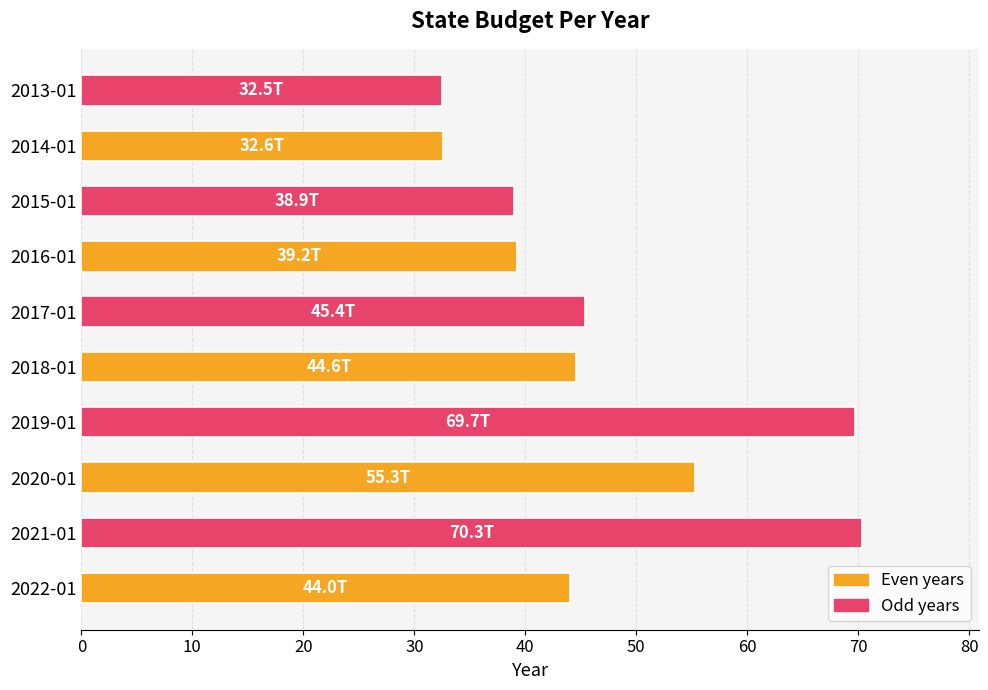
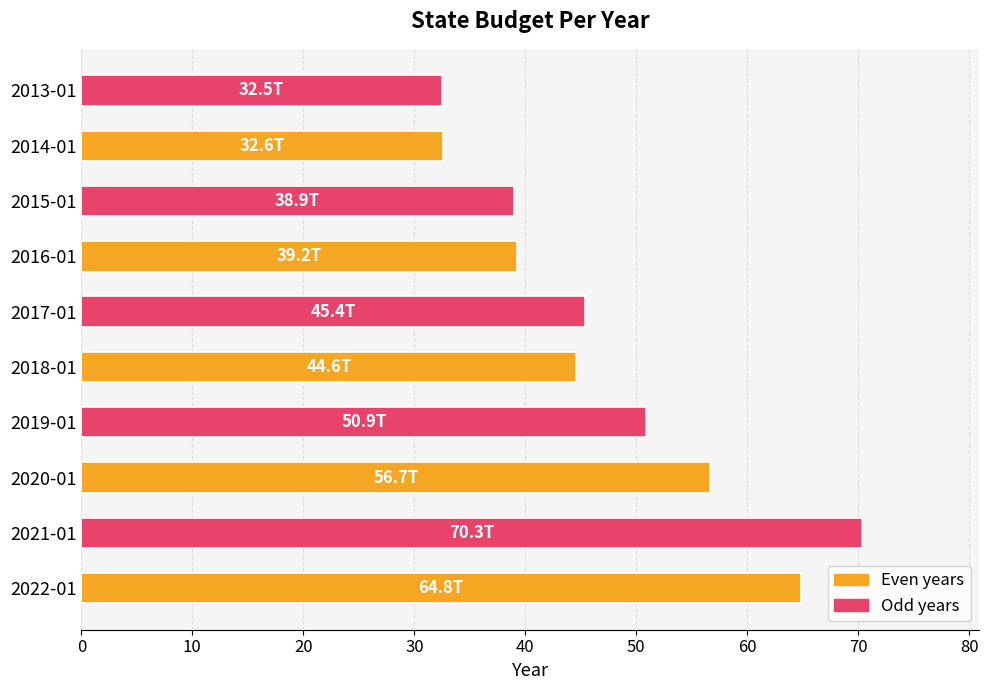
  {
    "2013-01": "32.5T",
    "2014-01": "32.6T",
    "2015-01": "38.9T",
    "2016-01": "39.2T",
    "2017-01": "45.4T",
    "2018-01": "44.6T",
-   "2019-01": "69.7T",
-   "2020-01": "55.3T",
+   "2019-01": "50.9T",
+   "2020-01": "56.7T",
    "2021-01": "70.3T",
-   "2022-01": "44.0T"
+   "2022-01": "64.8T"
  }
